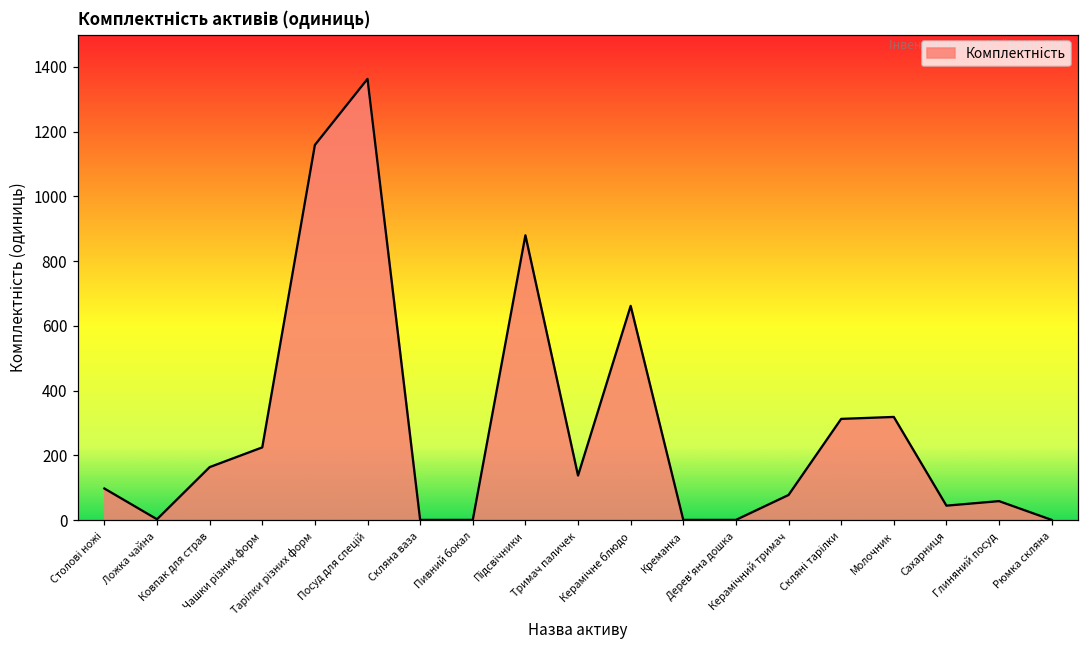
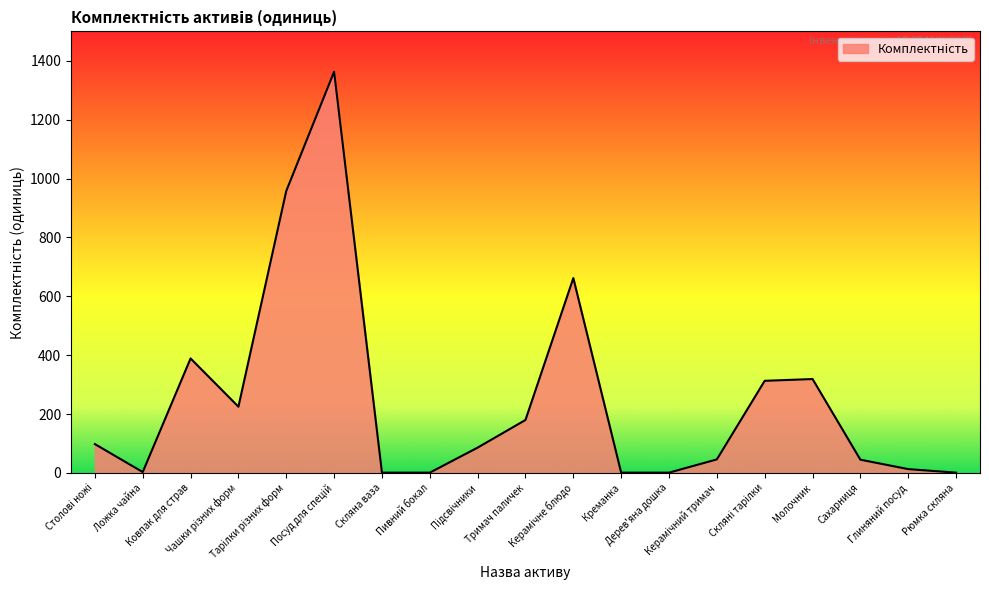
  {
    "Столові ножі": 100,
    "Ложка чайна": 0,
-   "Ковпак для страв": 160,
+   "Ковпак для страв": 390,
    "Чашки різних форм": 230,
-   "Тарілки різних форм": 1160,
+   "Тарілки різних форм": 960,
    "Посуд для спецій": 1360,
    "Скляна ваза": 0,
    "Пивний бокал": 0,
-   "Підсвічники": 880,
-   "Тримач паличек": 140,
+   "Підсвічники": 90,
+   "Тримач паличек": 180,
    "Керамічне блюдо": 660,
    "Креманка": 0,
    "Дерев'яна дошка": 0,
-   "Керамічний тримач": 80,
+   "Керамічний тримач": 50,
    "Скляні тарілки": 310,
    "Молочник": 320,
    "Сахарниця": 50,
-   "Глиняний посуд": 60,
+   "Глиняний посуд": 10,
    "Рюмка скляна": 0
  }
